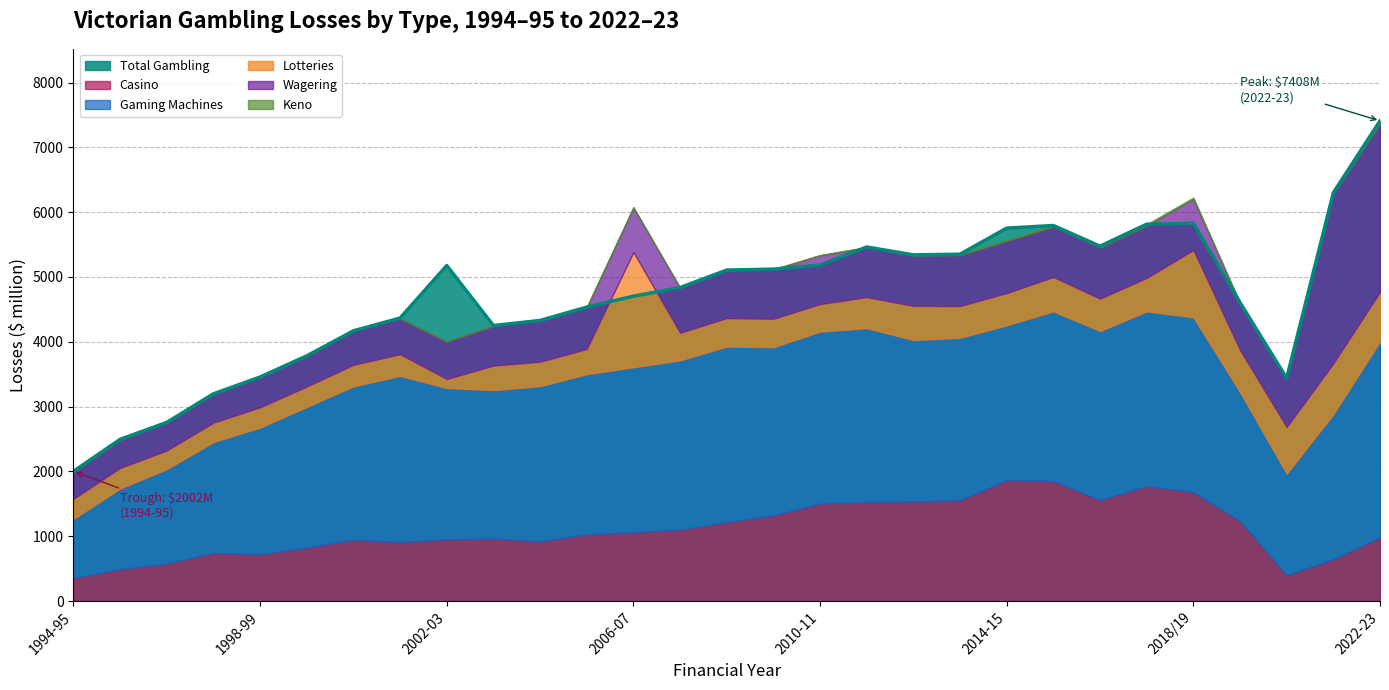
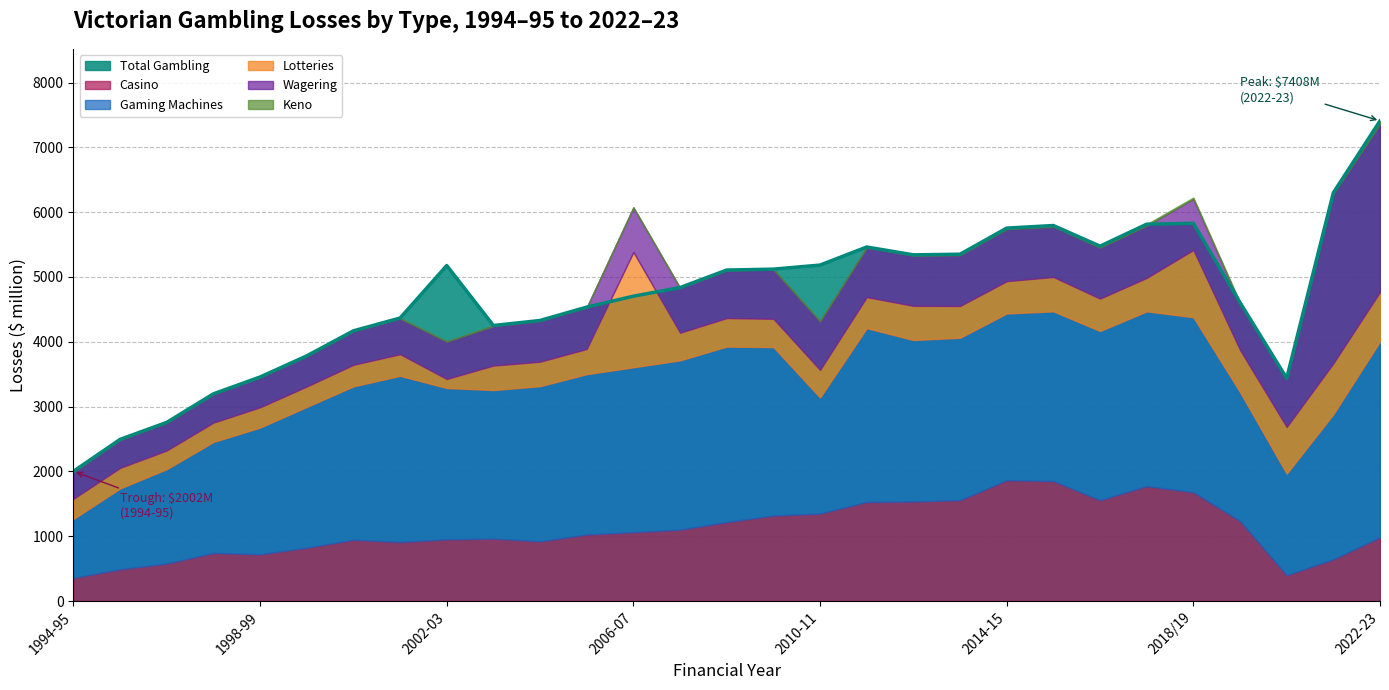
  {
    "Total Gambling": {
      "2002-03": 5200,
      "2006-07": 4700,
      "2010-11": 5200,
      "2018/19": 5800
    },
    "Casino": {
      "1994-95": 400,
      "1998-99": 700,
      "2002-03": 1000,
      "2006-07": 1100,
-     "2010-11": 1500,
+     "2010-11": 1300,
      "2014-15": 1900,
      "2018/19": 1700,
      "2022-23": 1000
    },
    "Gaming Machines": {
      "1994-95": 900,
      "1998-99": 2000,
      "2002-03": 2300,
      "2006-07": 2500,
-     "2010-11": 2700,
-     "2014-15": 2400,
+     "2010-11": 1800,
+     "2014-15": 2600,
      "2018/19": 2700,
      "2022-23": 3000
    },
    "Lotteries": {
      "1994-95": 300,
      "1998-99": 300,
      "2002-03": 100,
      "2006-07": 1800,
      "2010-11": 400,
      "2014-15": 500,
      "2018/19": 1000,
      "2022-23": 800
    },
    "Wagering": {
      "2022-23": 2600
    }
  }
